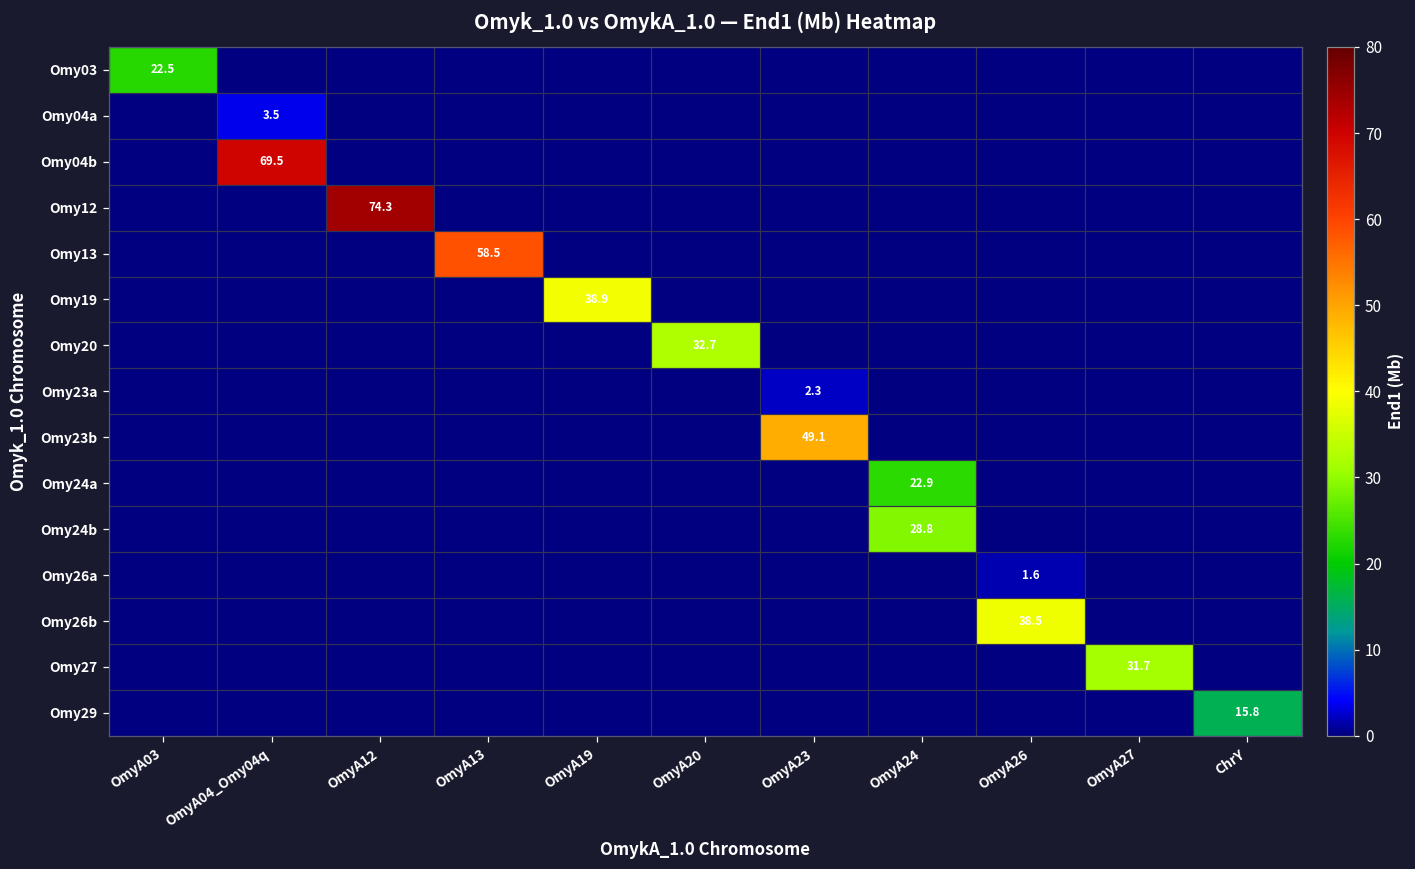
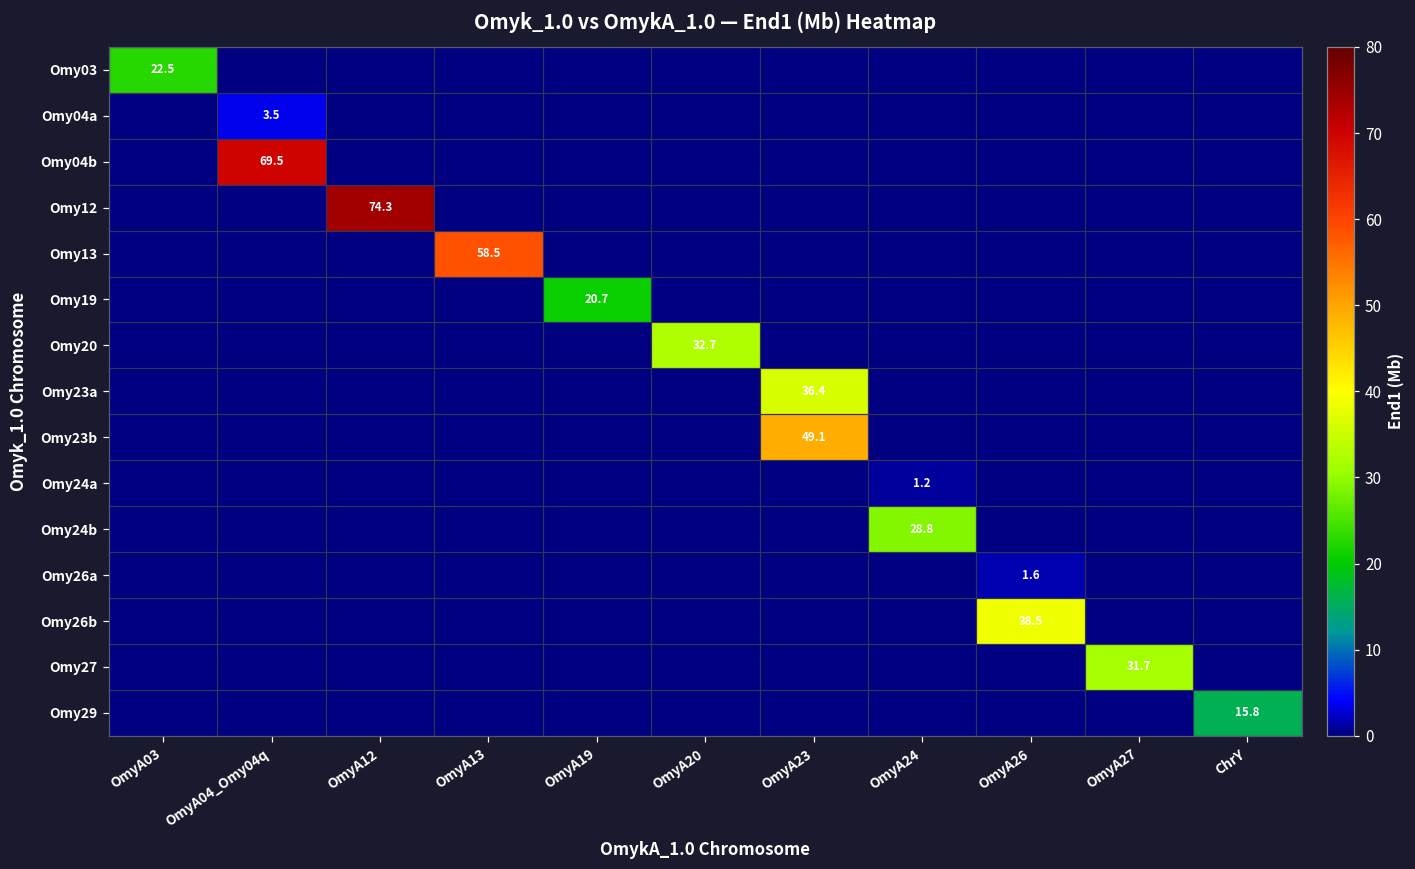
  {
    "Omy03": {
      "OmyA03": 22.5
    },
    "Omy04a": {
      "OmyA04_Omy04q": 3.5
    },
    "Omy04b": {
      "OmyA04_Omy04q": 69.5
    },
    "Omy12": {
      "OmyA12": 74.3
    },
    "Omy13": {
      "OmyA13": 58.5
    },
    "Omy19": {
-     "OmyA19": 38.9
+     "OmyA19": 20.7
    },
    "Omy20": {
      "OmyA20": 32.7
    },
    "Omy23a": {
-     "OmyA23": 2.3
+     "OmyA23": 36.4
    },
    "Omy23b": {
      "OmyA23": 49.1
    },
    "Omy24a": {
-     "OmyA24": 22.9
+     "OmyA24": 1.2
    },
    "Omy24b": {
      "OmyA24": 28.8
    },
    "Omy26a": {
      "OmyA26": 1.6
    },
    "Omy26b": {
      "OmyA26": 38.5
    },
    "Omy27": {
      "OmyA27": 31.7
    },
    "Omy29": {
      "ChrY": 15.8
    }
  }
